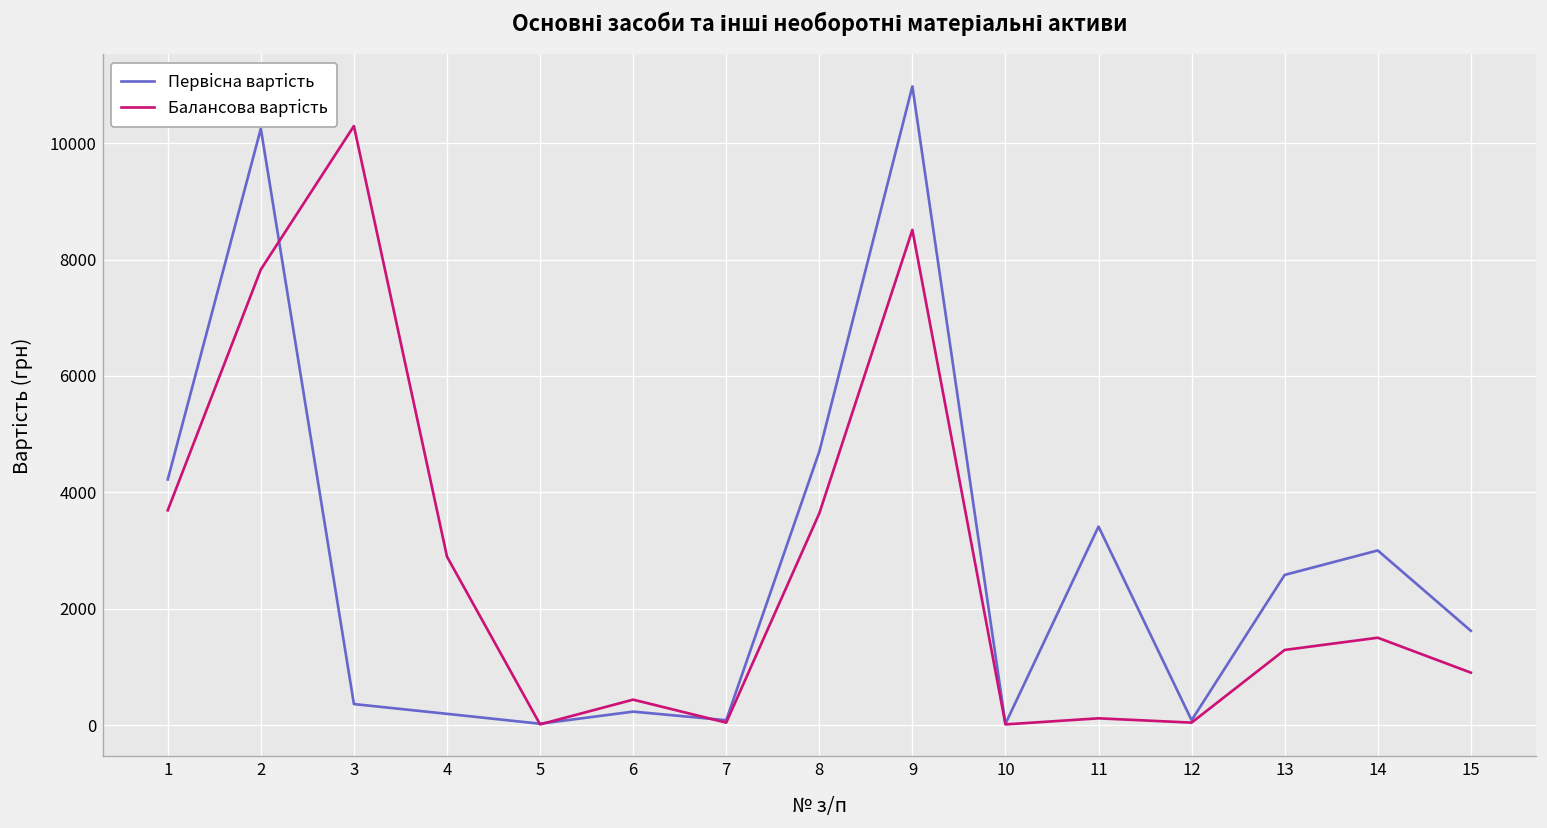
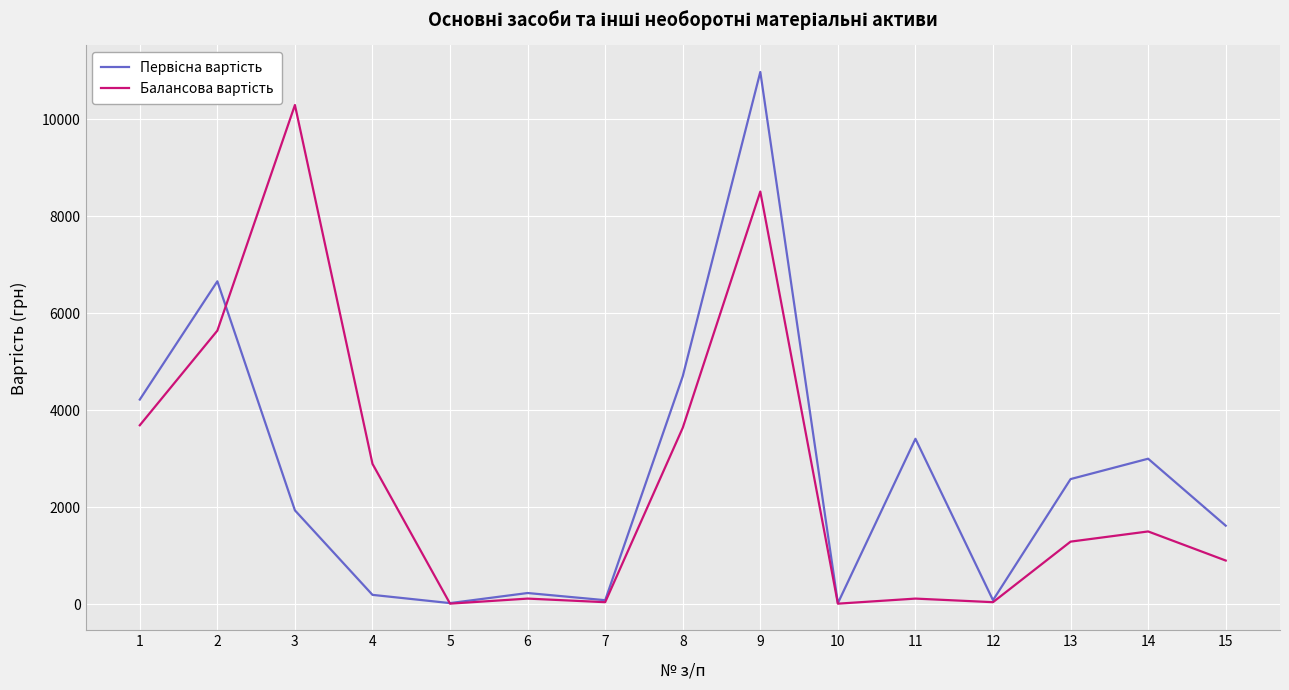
  {
    "Первісна вартість": {
      "1": 4200,
-     "2": 10300,
-     "3": 400,
+     "2": 6700,
+     "3": 1900,
      "4": 200,
      "6": 200,
      "8": 4700,
      "9": 11000,
      "11": 3400,
      "13": 2600,
      "14": 3000,
      "15": 1600
    },
    "Балансова вартість": {
      "1": 3700,
-     "2": 7800,
+     "2": 5600,
      "3": 10300,
      "4": 2900,
-     "6": 400,
+     "6": 100,
      "8": 3600,
      "9": 8500,
      "11": 100,
      "13": 1300,
      "14": 1500,
      "15": 900
    }
  }
